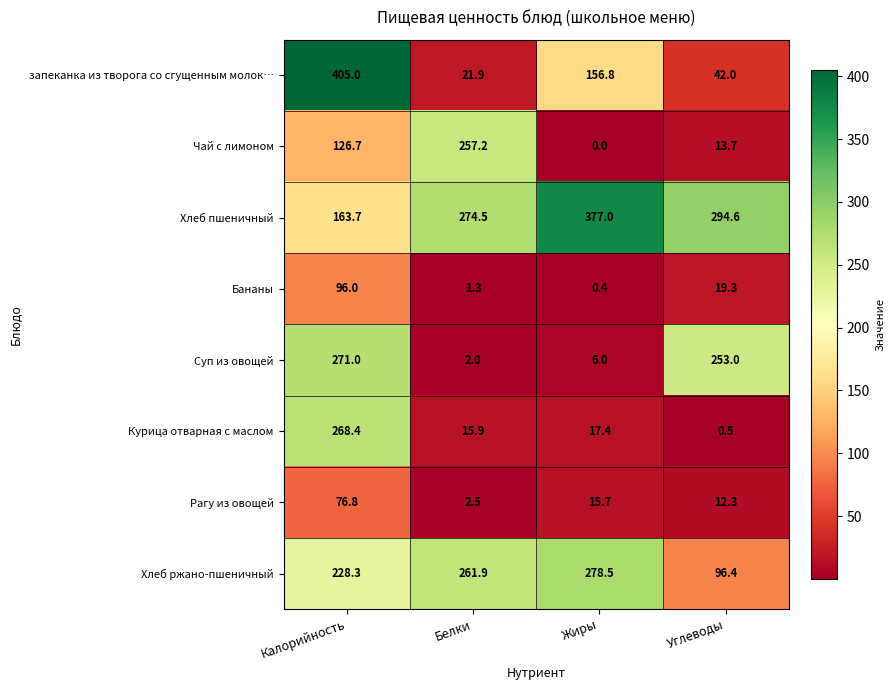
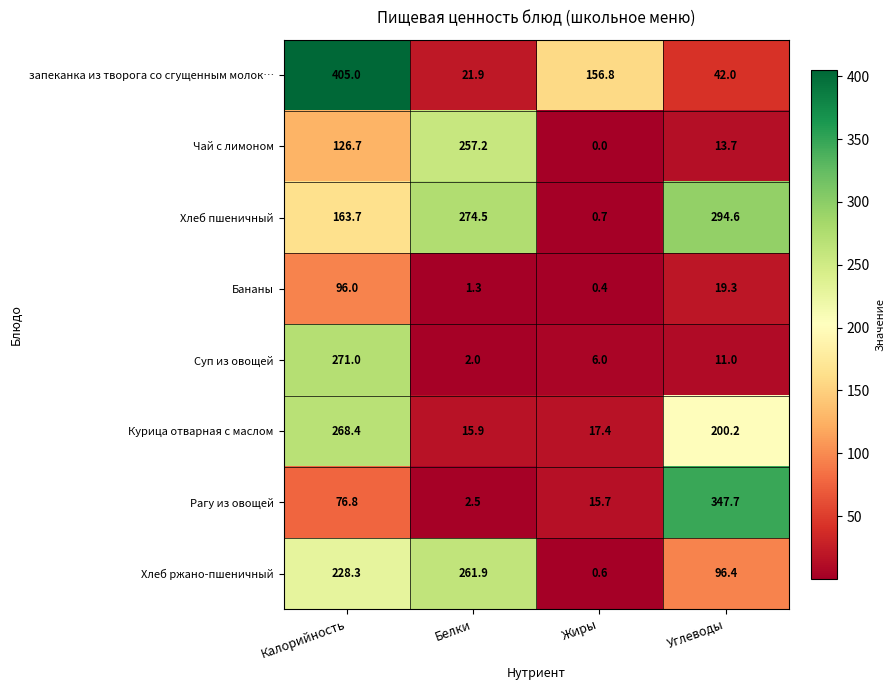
  {
    "запеканка из творога со сгущенным молок…": {
      "Калорийность": 405.0,
      "Белки": 21.9,
      "Жиры": 156.8,
      "Углеводы": 42.0
    },
    "Чай с лимоном": {
      "Калорийность": 126.7,
      "Белки": 257.2,
      "Жиры": 0.0,
      "Углеводы": 13.7
    },
    "Хлеб пшеничный": {
      "Калорийность": 163.7,
      "Белки": 274.5,
-     "Жиры": 377.0,
+     "Жиры": 0.7,
      "Углеводы": 294.6
    },
    "Бананы": {
      "Калорийность": 96.0,
      "Белки": 1.3,
      "Жиры": 0.4,
      "Углеводы": 19.3
    },
    "Суп из овощей": {
      "Калорийность": 271.0,
      "Белки": 2.0,
      "Жиры": 6.0,
-     "Углеводы": 253.0
+     "Углеводы": 11.0
    },
    "Курица отварная с маслом": {
      "Калорийность": 268.4,
      "Белки": 15.9,
      "Жиры": 17.4,
-     "Углеводы": 0.5
+     "Углеводы": 200.2
    },
    "Рагу из овощей": {
      "Калорийность": 76.8,
      "Белки": 2.5,
      "Жиры": 15.7,
-     "Углеводы": 12.3
+     "Углеводы": 347.7
    },
    "Хлеб ржано-пшеничный": {
      "Калорийность": 228.3,
      "Белки": 261.9,
-     "Жиры": 278.5,
+     "Жиры": 0.6,
      "Углеводы": 96.4
    }
  }
